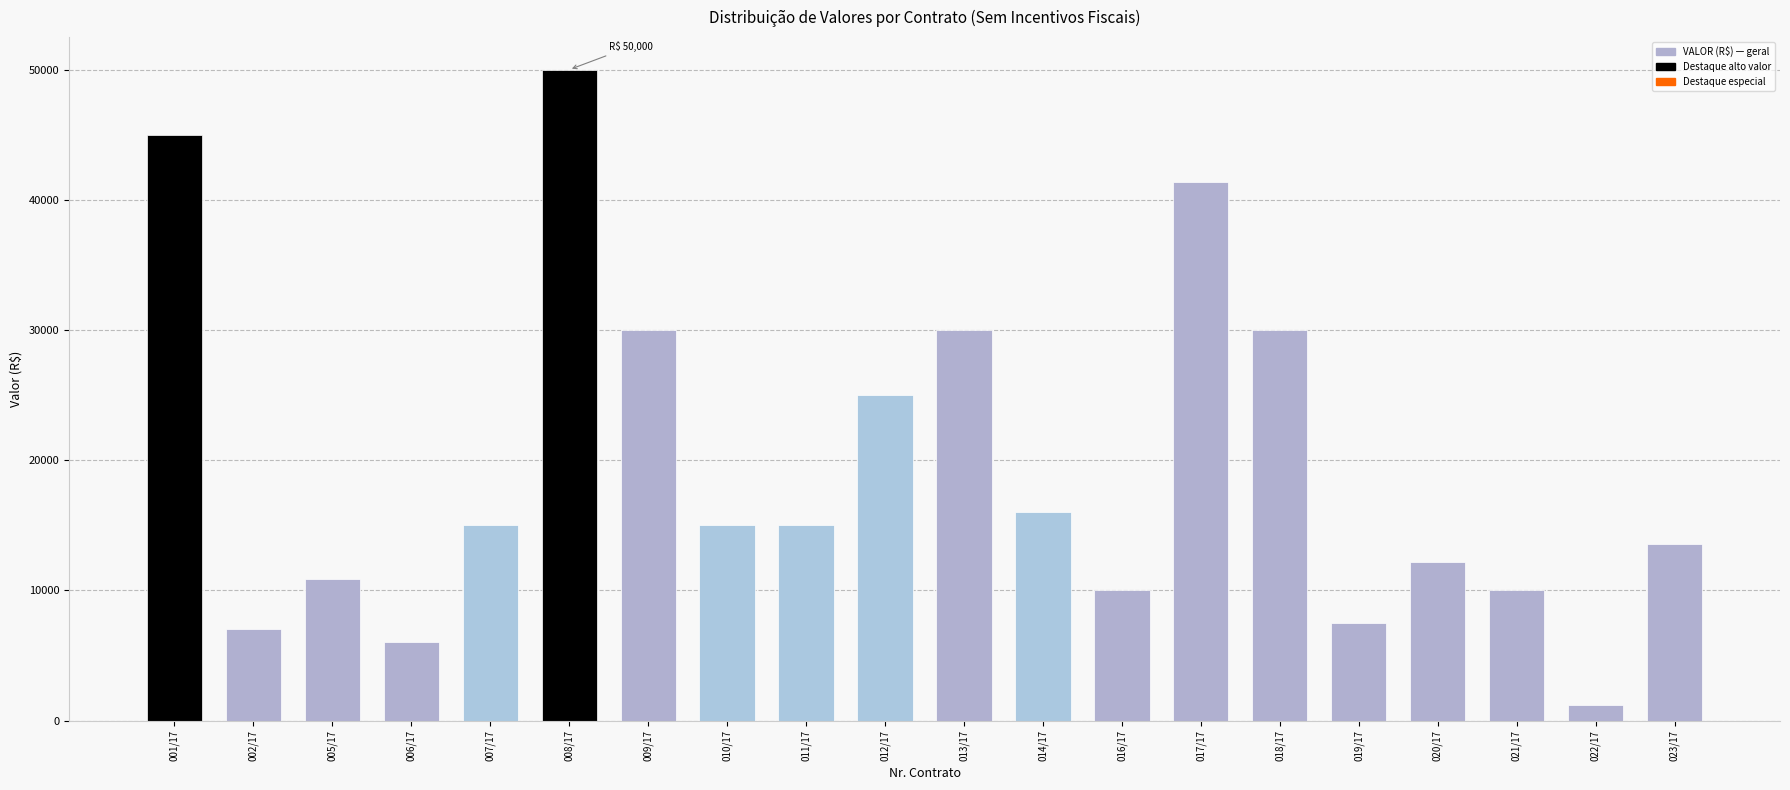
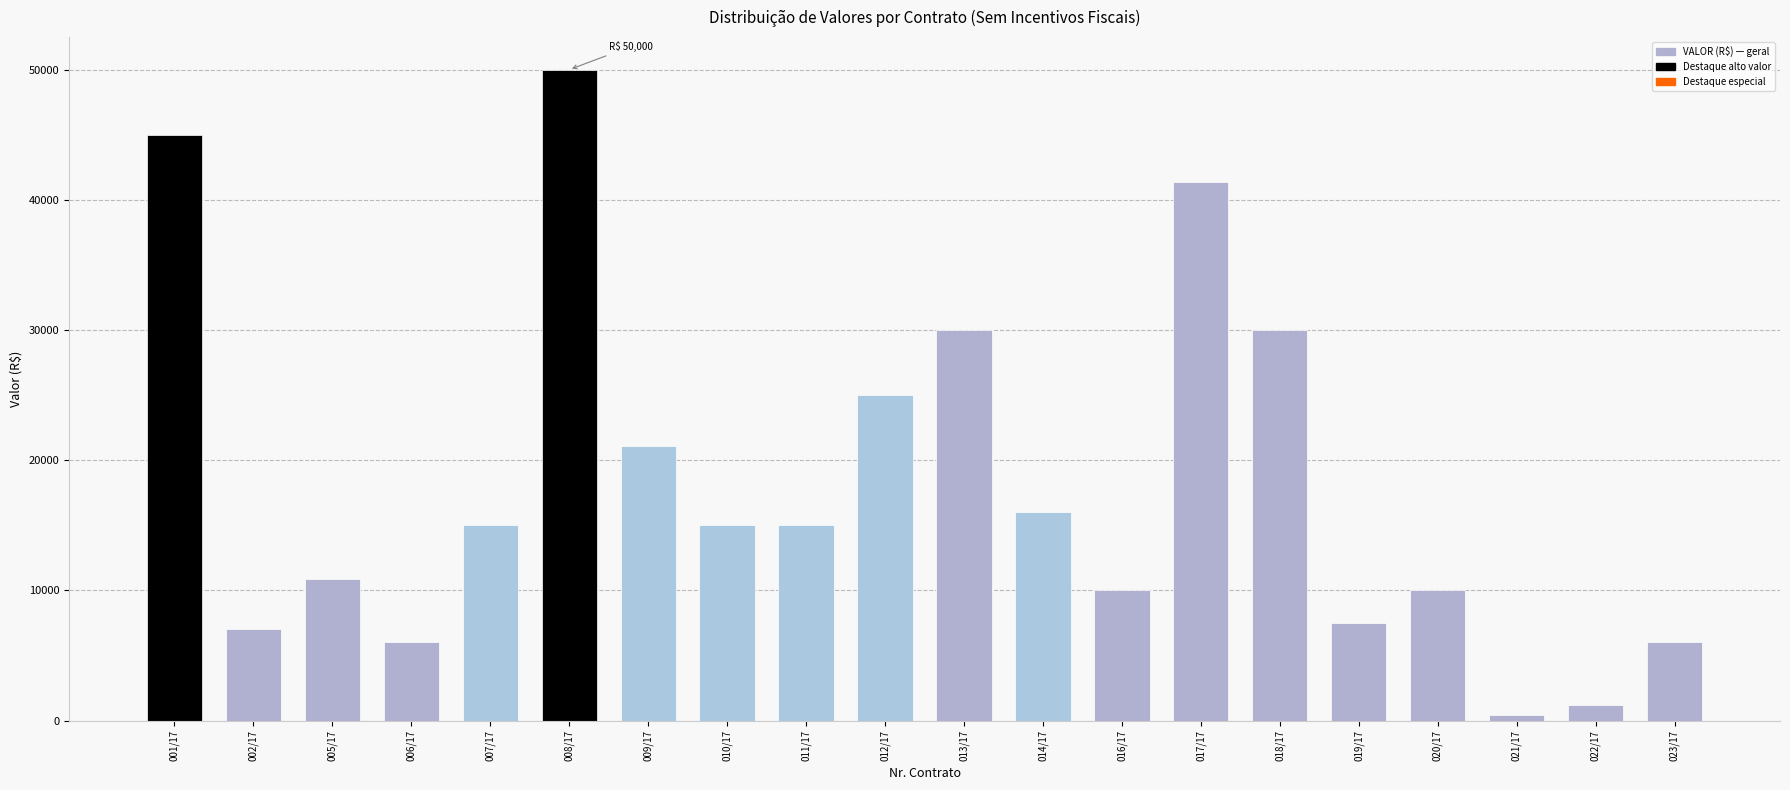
  {
    "001/17": 45000,
    "002/17": 7000,
    "005/17": 10800,
    "006/17": 6000,
    "007/17": 15000,
-   "009/17": 30000,
+   "009/17": 21100,
    "010/17": 15000,
    "011/17": 15000,
    "012/17": 25000,
    "013/17": 30000,
    "014/17": 16000,
    "016/17": 10000,
    "017/17": 41400,
    "018/17": 30000,
    "019/17": 7500,
-   "020/17": 12200,
-   "021/17": 10000,
+   "020/17": 10000,
+   "021/17": 500,
    "022/17": 1200,
-   "023/17": 13500
+   "023/17": 6000
  }
